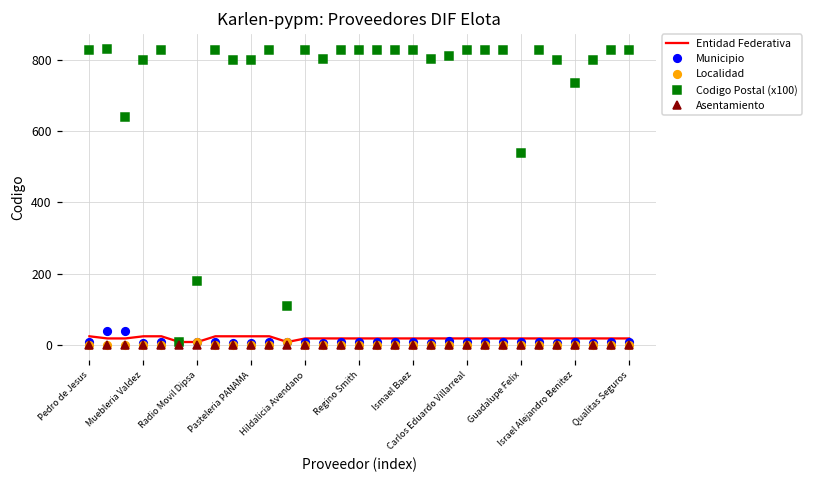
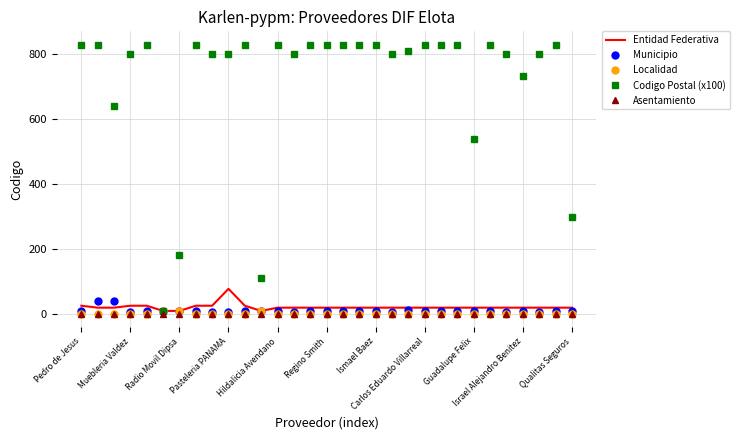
  {
    "Entidad Federativa": {
      "Pedro de Jesus": 30,
      "Muebleria Valdez": 30,
-     "Pasteleria PANAMA": 30,
+     "Pasteleria PANAMA": 80,
      "Hildalicia Avendano": 20,
      "Regino Smith": 20,
      "Ismael Baez": 20,
      "Carlos Eduardo Villarreal": 20,
      "Guadalupe Felix": 20,
      "Israel Alejandro Benitez": 20,
      "Qualitas Seguros": 20
    },
    "Codigo Postal (x100)": {
      "Pedro de Jesus": 830,
      "Muebleria Valdez": 800,
      "Radio Movil Dipsa": 180,
      "Pasteleria PANAMA": 800,
      "Hildalicia Avendano": 830,
      "Regino Smith": 830,
      "Ismael Baez": 830,
      "Carlos Eduardo Villarreal": 830,
      "Guadalupe Felix": 540,
      "Israel Alejandro Benitez": 730,
-     "Qualitas Seguros": 830
+     "Qualitas Seguros": 300
    },
    "Asentamiento": {
      "Radio Movil Dipsa": 0
    }
  }
